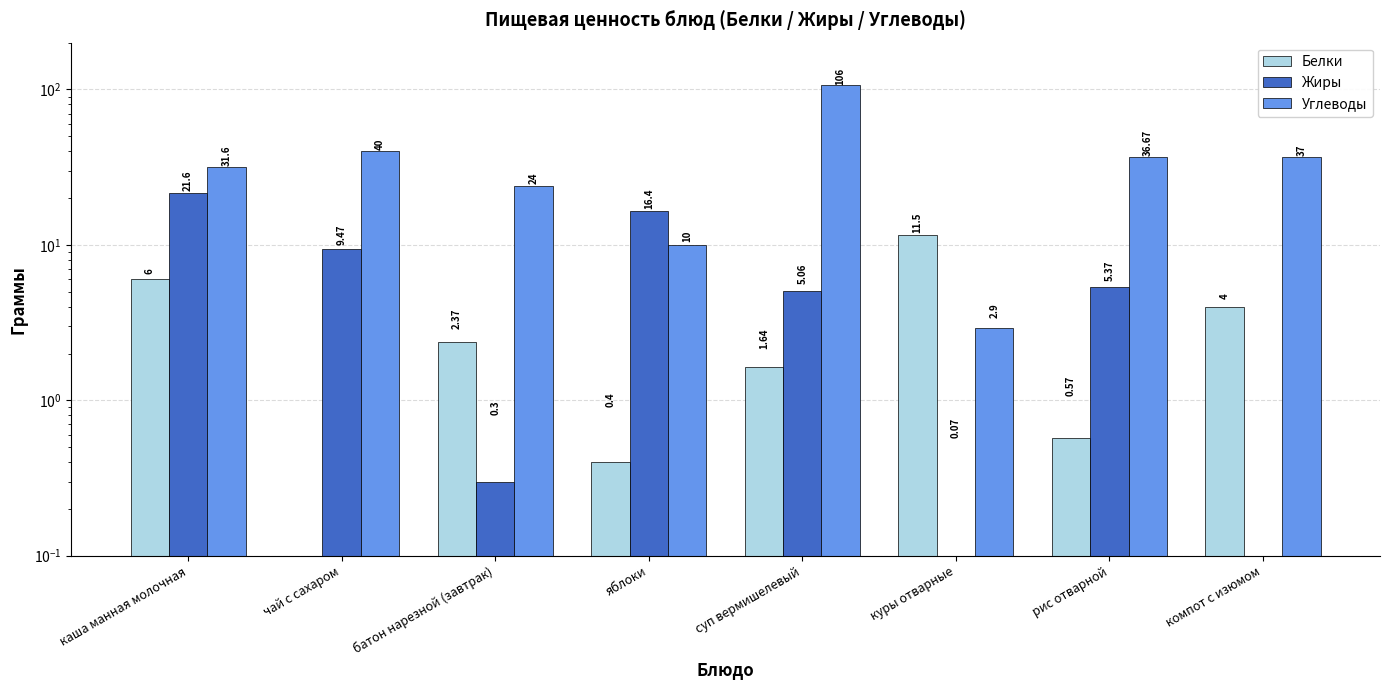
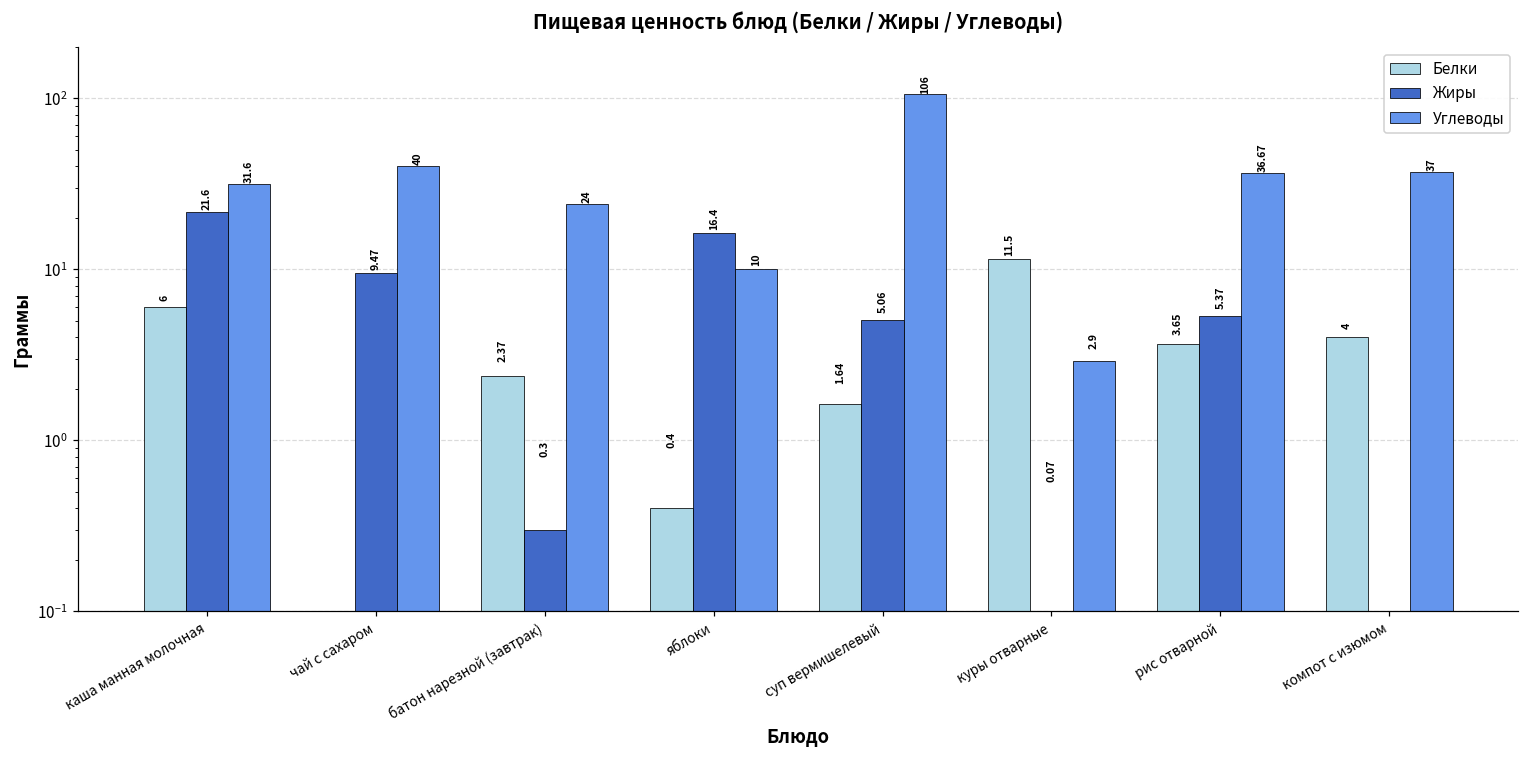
  {
    "Белки": {
      "каша манная молочная": 6,
      "батон нарезной (завтрак)": 2.37,
      "суп вермишелевый": 1.64,
      "куры отварные": 11.5,
-     "рис отварной": 0.57,
+     "рис отварной": 3.65,
      "компот с изюмом": 4
    },
    "Жиры": {
      "каша манная молочная": 21.6,
      "чай с сахаром": 9.47,
      "яблоки": 16.4,
      "суп вермишелевый": 5.06,
      "рис отварной": 5.37
    },
    "Углеводы": {
      "каша манная молочная": 31.6,
      "чай с сахаром": 40,
      "батон нарезной (завтрак)": 24,
      "яблоки": 10,
      "суп вермишелевый": 106,
      "куры отварные": 2.9,
      "рис отварной": 36.67,
      "компот с изюмом": 37
    }
  }
